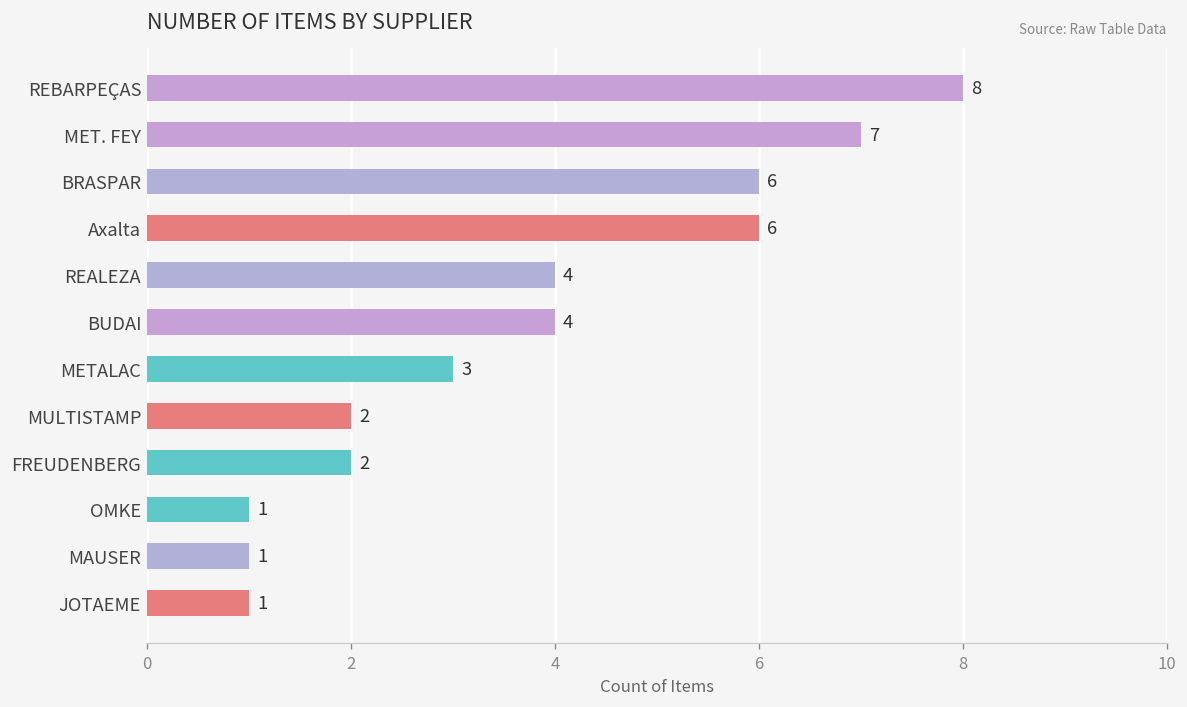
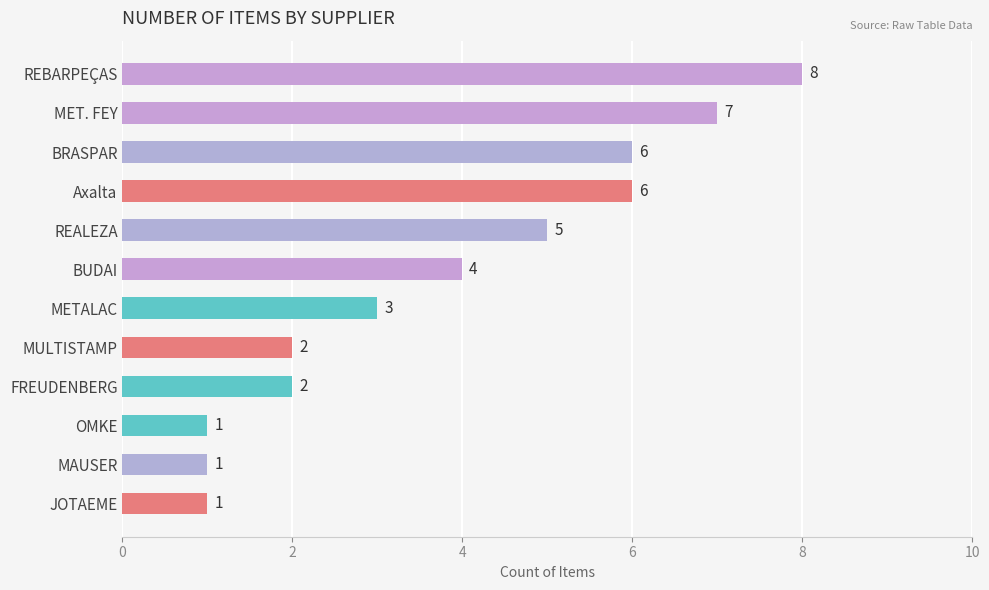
  {
    "REBARPEÇAS": 8,
    "MET. FEY": 7,
    "BRASPAR": 6,
    "Axalta": 6,
-   "REALEZA": 4,
+   "REALEZA": 5,
    "BUDAI": 4,
    "METALAC": 3,
    "MULTISTAMP": 2,
    "FREUDENBERG": 2,
    "OMKE": 1,
    "MAUSER": 1,
    "JOTAEME": 1
  }
